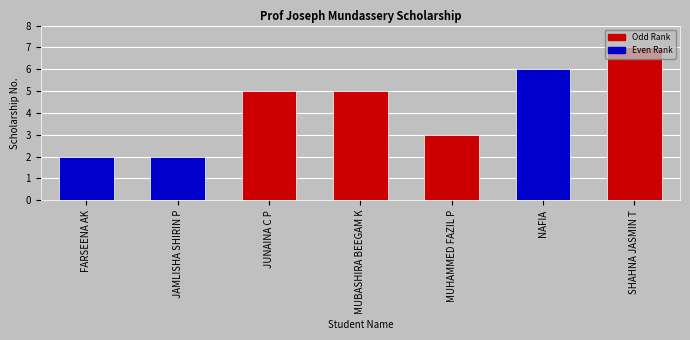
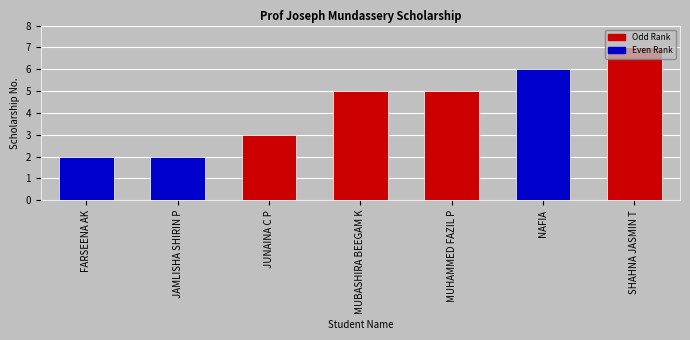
  {
    "FARSEENA AK": 2,
    "JAMLISHA SHIRIN P": 2,
-   "JUNAINA C P": 5,
+   "JUNAINA C P": 3,
    "MUBASHIRA BEEGAM K": 5,
-   "MUHAMMED FAZIL P": 3,
+   "MUHAMMED FAZIL P": 5,
    "NAFIA": 6
  }
